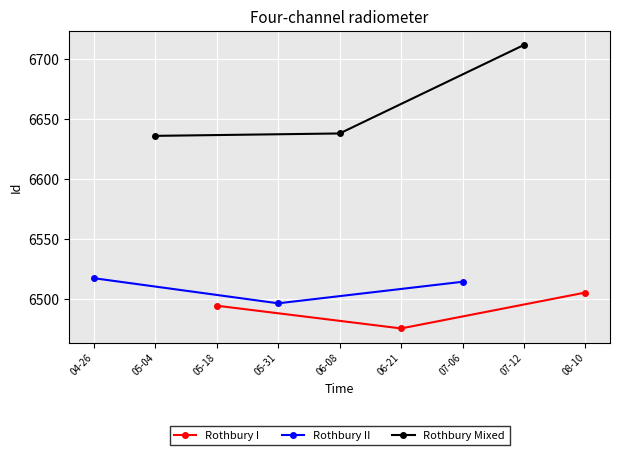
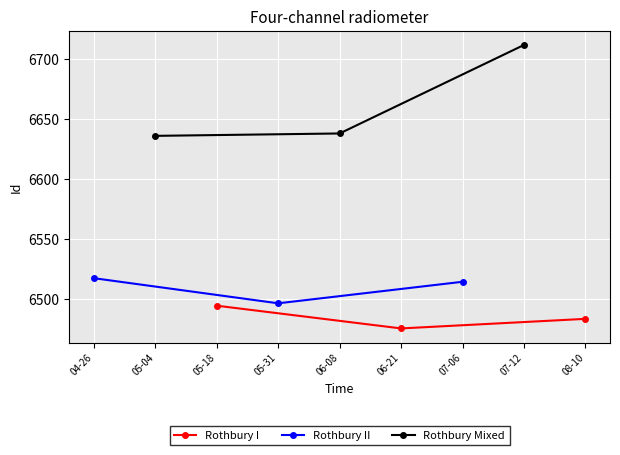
  {
    "Rothbury I": {
      "05-18": 6494,
      "06-21": 6475,
-     "08-10": 6505
+     "08-10": 6483
    },
    "Rothbury II": {
      "04-26": 6517,
      "05-31": 6496,
      "07-06": 6514
    },
    "Rothbury Mixed": {
      "05-04": 6636,
      "06-08": 6638,
      "07-12": 6712
    }
  }
